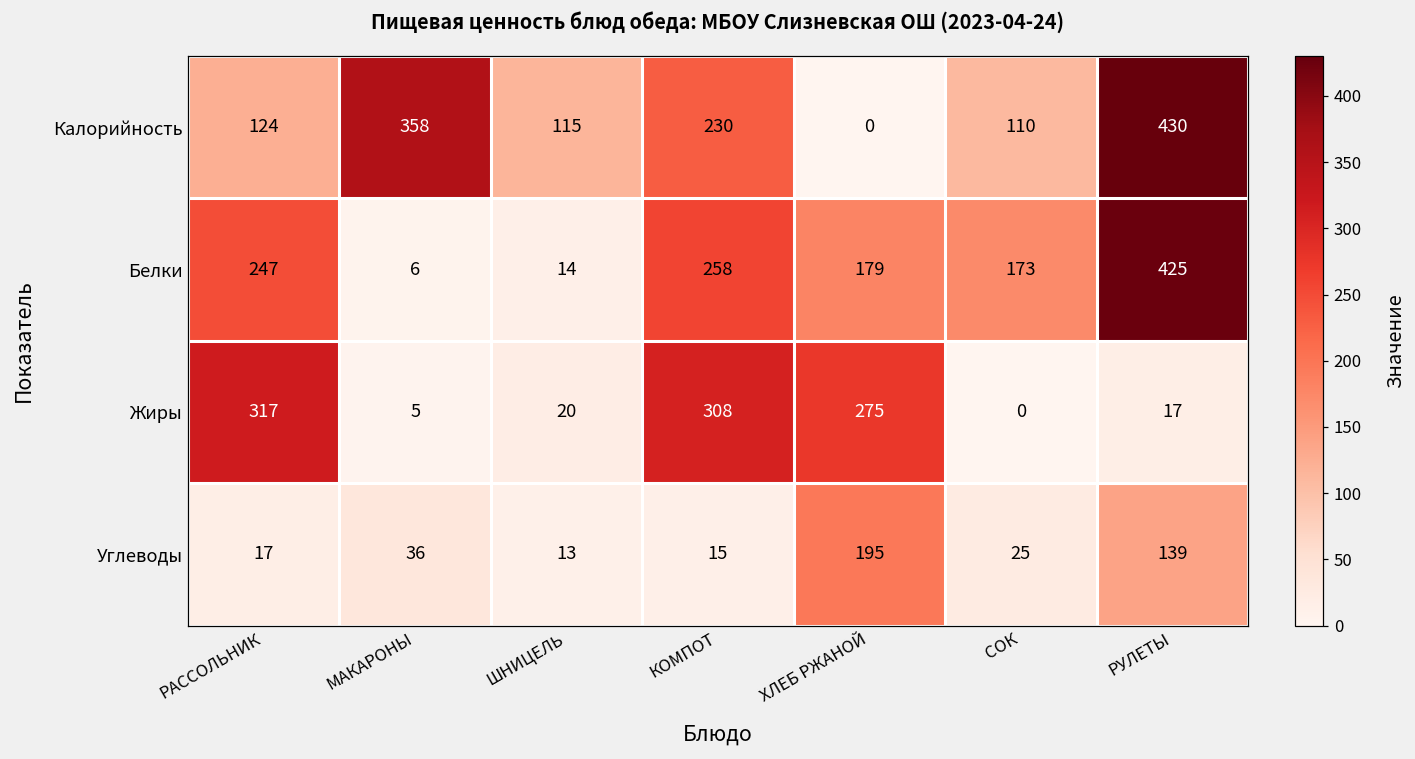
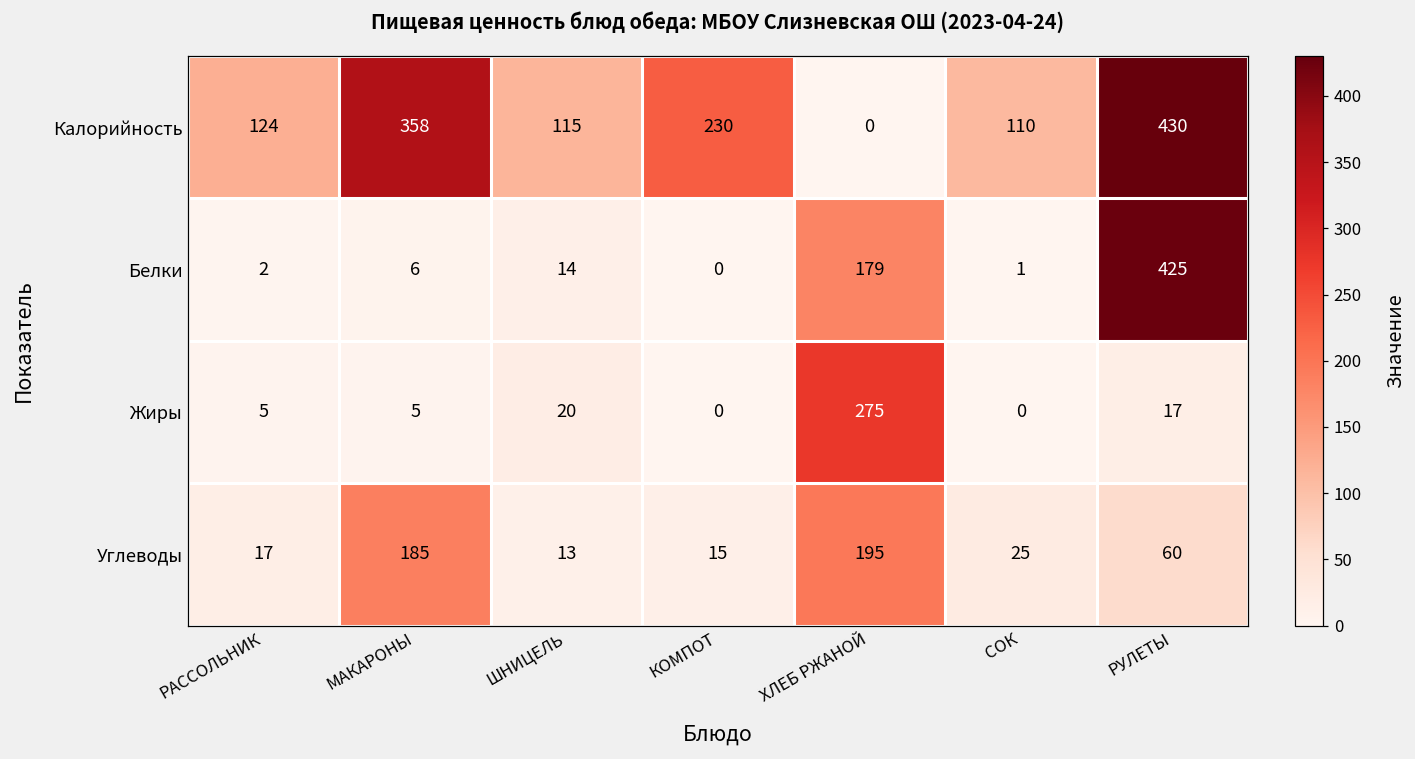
  {
    "Калорийность": {
      "РАССОЛЬНИК": 124,
      "МАКАРОНЫ": 358,
      "ШНИЦЕЛЬ": 115,
      "КОМПОТ": 230,
      "ХЛЕБ РЖАНОЙ": 0,
      "СОК": 110,
      "РУЛЕТЫ": 430
    },
    "Белки": {
-     "РАССОЛЬНИК": 247,
+     "РАССОЛЬНИК": 2,
      "МАКАРОНЫ": 6,
      "ШНИЦЕЛЬ": 14,
-     "КОМПОТ": 258,
+     "КОМПОТ": 0,
      "ХЛЕБ РЖАНОЙ": 179,
-     "СОК": 173,
+     "СОК": 1,
      "РУЛЕТЫ": 425
    },
    "Жиры": {
-     "РАССОЛЬНИК": 317,
+     "РАССОЛЬНИК": 5,
      "МАКАРОНЫ": 5,
      "ШНИЦЕЛЬ": 20,
-     "КОМПОТ": 308,
+     "КОМПОТ": 0,
      "ХЛЕБ РЖАНОЙ": 275,
      "СОК": 0,
      "РУЛЕТЫ": 17
    },
    "Углеводы": {
      "РАССОЛЬНИК": 17,
-     "МАКАРОНЫ": 36,
+     "МАКАРОНЫ": 185,
      "ШНИЦЕЛЬ": 13,
      "КОМПОТ": 15,
      "ХЛЕБ РЖАНОЙ": 195,
      "СОК": 25,
-     "РУЛЕТЫ": 139
+     "РУЛЕТЫ": 60
    }
  }
